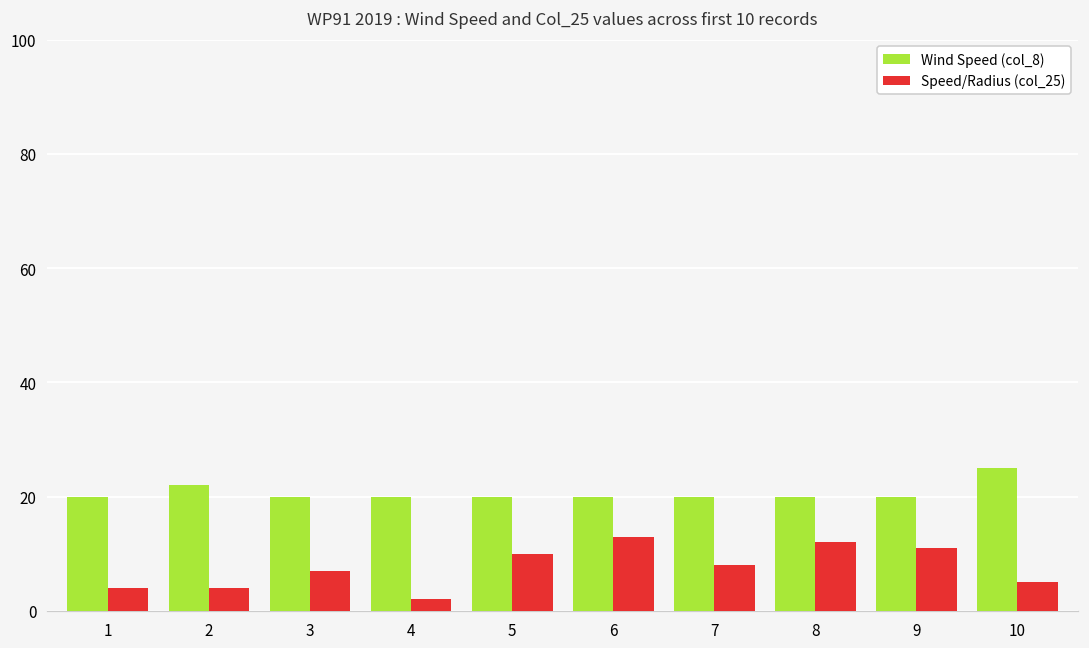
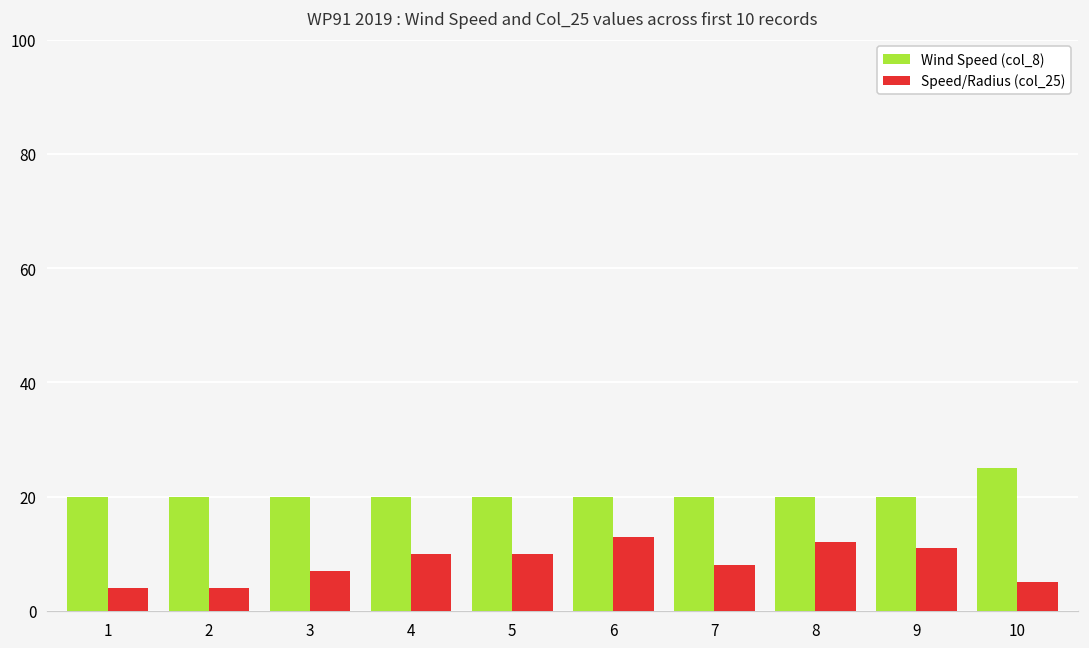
  {
    "Wind Speed (col_8)": {
      "1": 20,
-     "2": 22,
+     "2": 20,
      "3": 20,
      "4": 20,
      "5": 20,
      "6": 20,
      "7": 20,
      "8": 20,
      "9": 20,
      "10": 25
    },
    "Speed/Radius (col_25)": {
      "1": 4,
      "2": 4,
      "3": 7,
-     "4": 2,
+     "4": 10,
      "5": 10,
      "6": 13,
      "7": 8,
      "8": 12,
      "9": 11,
      "10": 5
    }
  }
